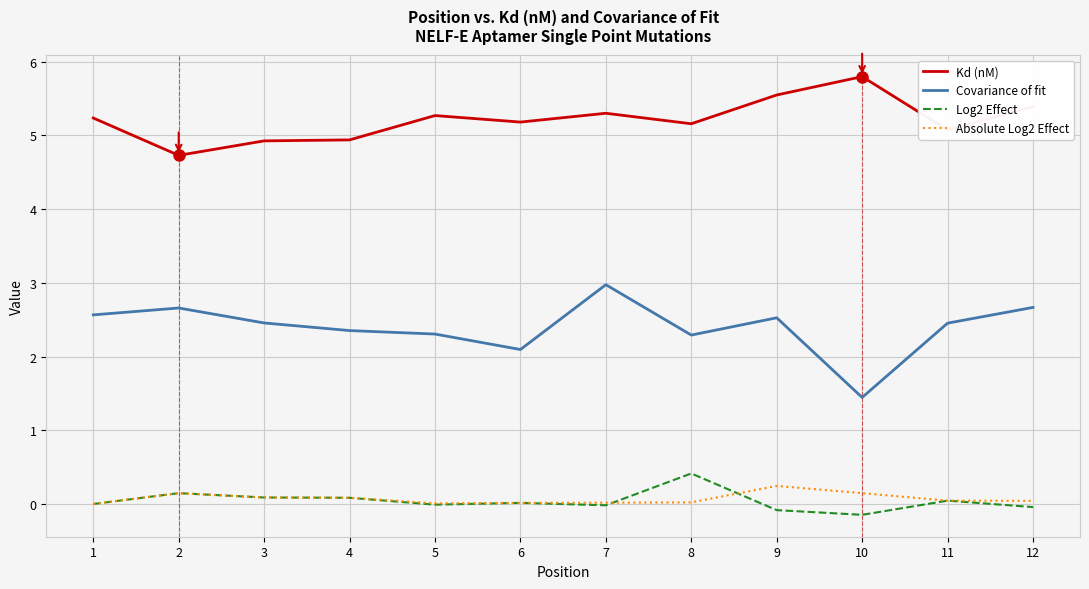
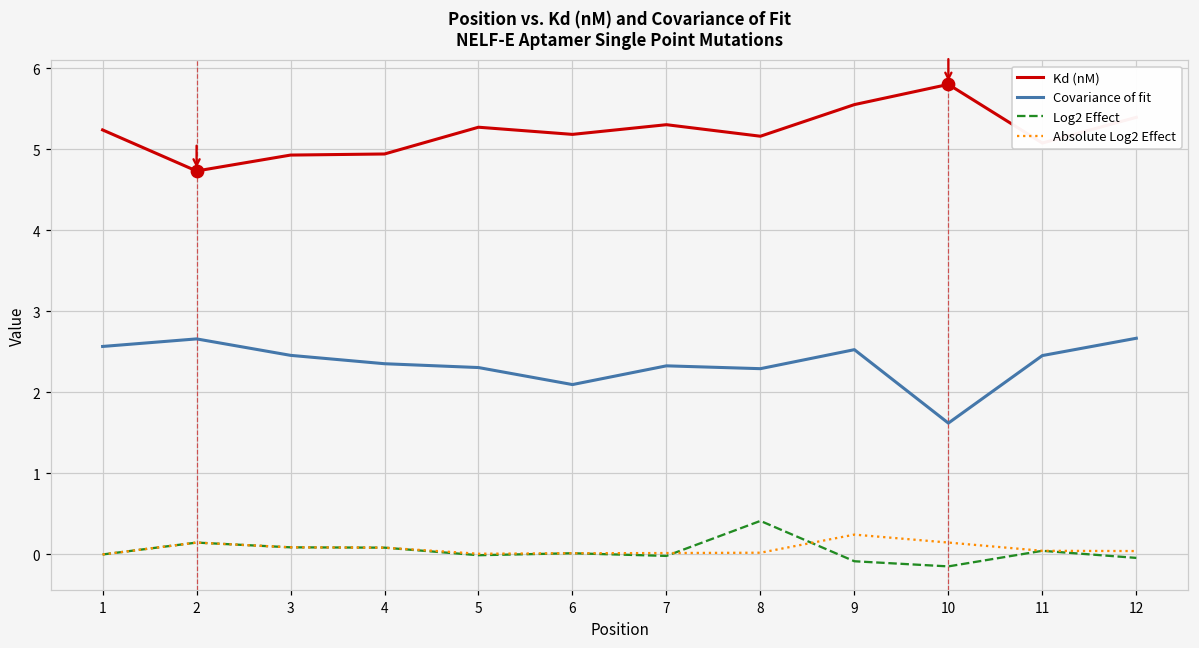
  {
    "Covariance of fit": {
      "1": 2.6,
      "2": 2.7,
      "3": 2.5,
      "4": 2.4,
      "5": 2.3,
      "6": 2.1,
-     "7": 3.0,
+     "7": 2.3,
      "8": 2.3,
      "9": 2.5,
-     "10": 1.4,
+     "10": 1.6,
      "11": 2.5,
      "12": 2.7
    },
    "Log2 Effect": {
      "7": 0.0,
      "8": 0.4,
      "9": -0.1,
      "10": -0.1,
      "12": 0.0
    },
    "Absolute Log2 Effect": {
      "7": 0.0,
      "8": 0.0,
      "9": 0.2,
      "10": 0.1,
      "12": 0.0
    }
  }
